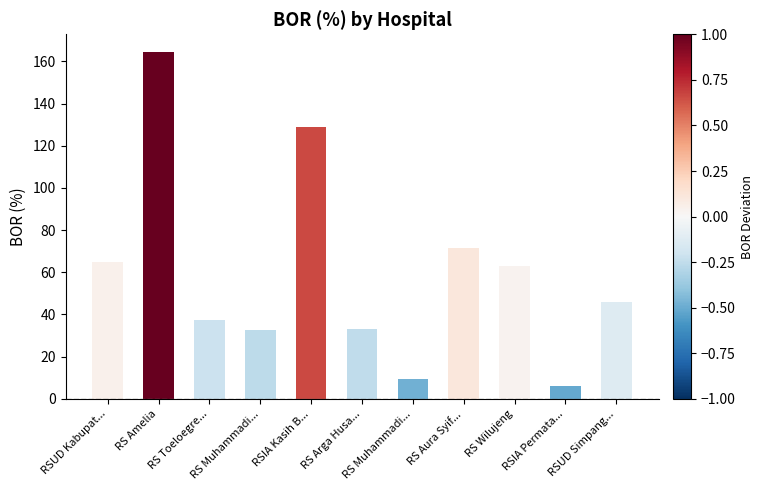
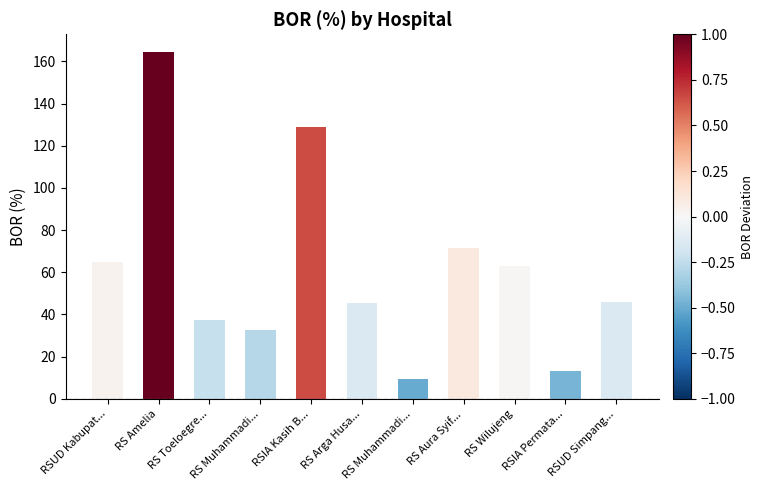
  {
    "RSUD Kabupat...": 65,
    "RS Amelia": 165,
    "RS Toeloegre...": 38,
    "RSIA Kasih B...": 129,
-   "RS Arga Husa...": 33,
+   "RS Arga Husa...": 46,
    "RS Aura Syif...": 71,
    "RS Wilujeng": 63,
-   "RSIA Permata...": 6,
+   "RSIA Permata...": 13,
    "RSUD Simpang...": 46
  }
